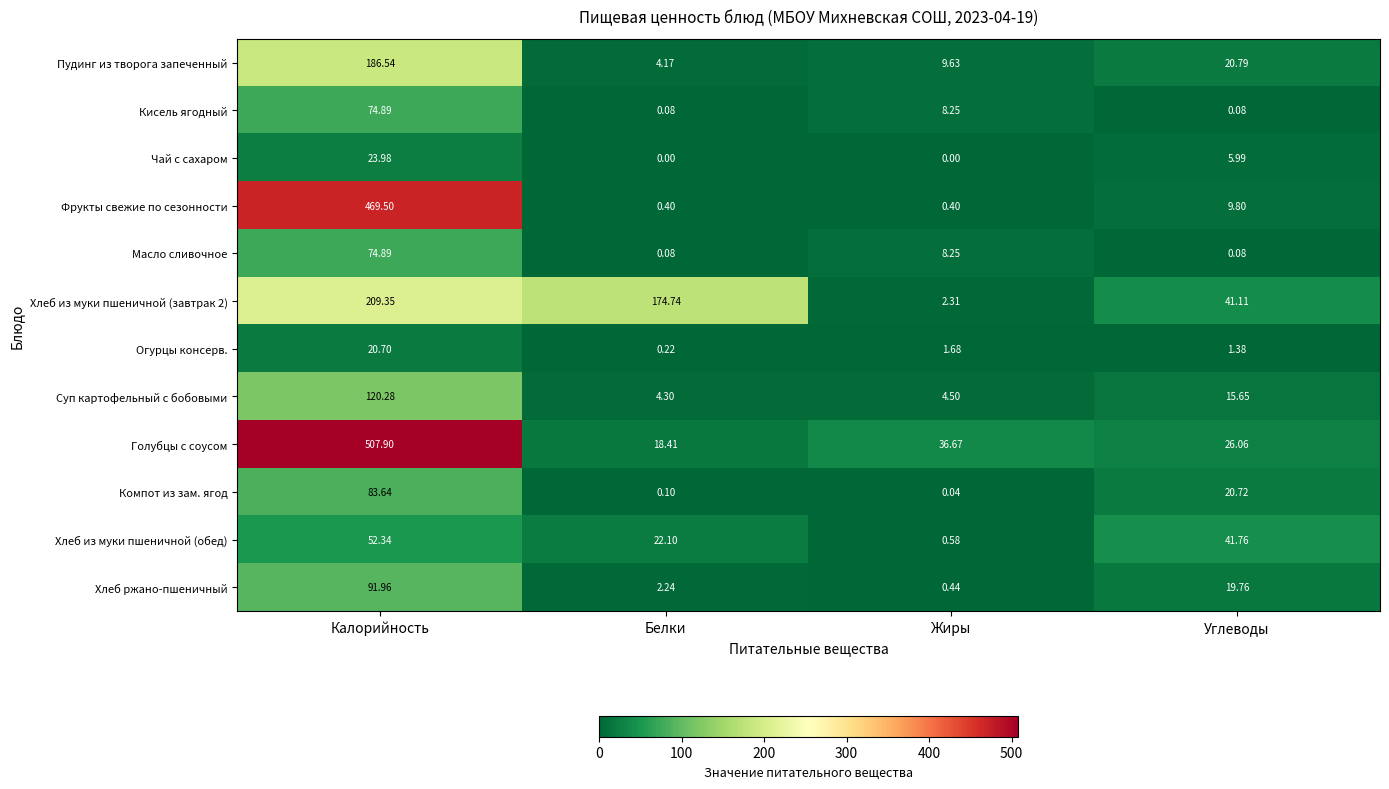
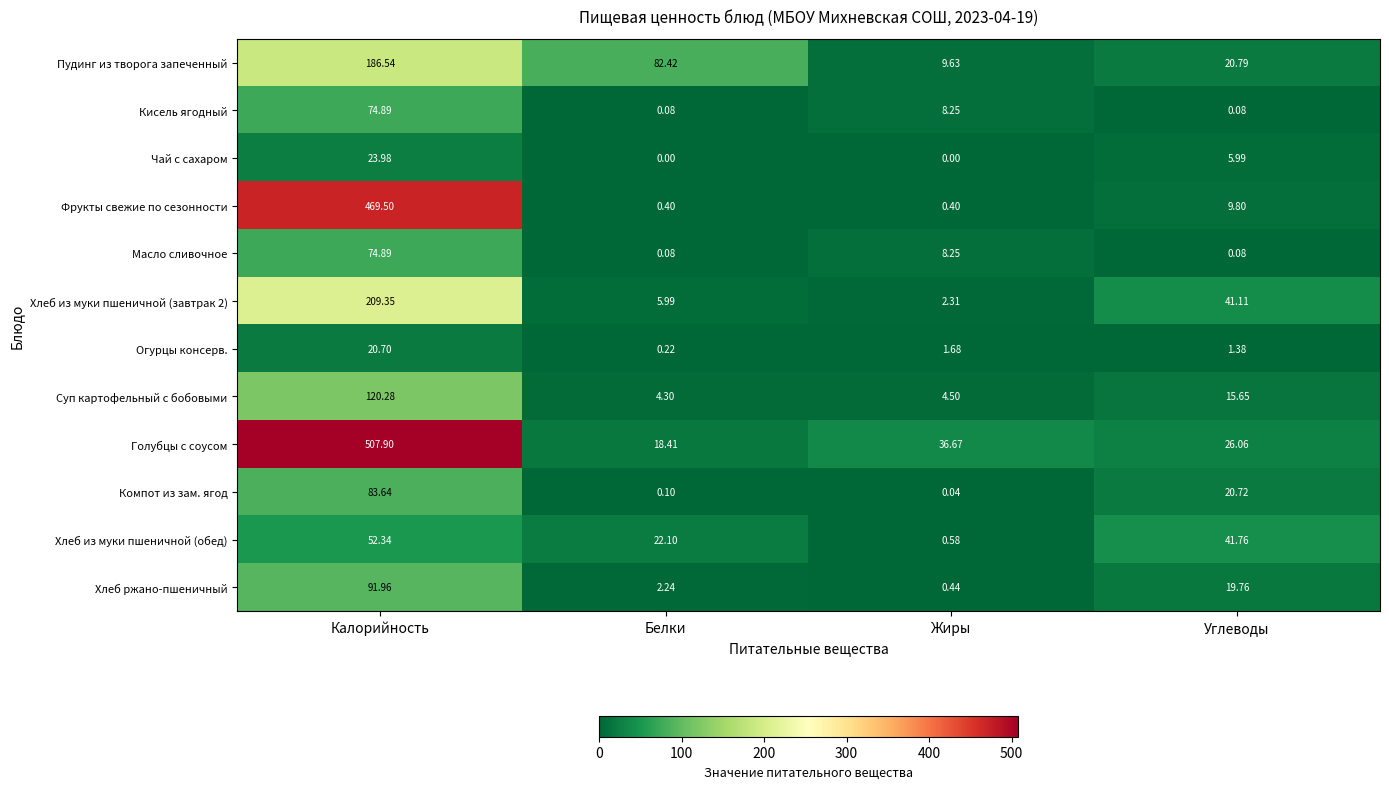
  {
    "Пудинг из творога запеченный": {
      "Калорийность": 186.54,
-     "Белки": 4.17,
+     "Белки": 82.42,
      "Жиры": 9.63,
      "Углеводы": 20.79
    },
    "Кисель ягодный": {
      "Калорийность": 74.89,
      "Белки": 0.08,
      "Жиры": 8.25,
      "Углеводы": 0.08
    },
    "Чай с сахаром": {
      "Калорийность": 23.98,
      "Белки": 0.00,
      "Жиры": 0.00,
      "Углеводы": 5.99
    },
    "Фрукты свежие по сезонности": {
      "Калорийность": 469.50,
      "Белки": 0.40,
      "Жиры": 0.40,
      "Углеводы": 9.80
    },
    "Масло сливочное": {
      "Калорийность": 74.89,
      "Белки": 0.08,
      "Жиры": 8.25,
      "Углеводы": 0.08
    },
    "Хлеб из муки пшеничной (завтрак 2)": {
      "Калорийность": 209.35,
-     "Белки": 174.74,
+     "Белки": 5.99,
      "Жиры": 2.31,
      "Углеводы": 41.11
    },
    "Огурцы консерв.": {
      "Калорийность": 20.70,
      "Белки": 0.22,
      "Жиры": 1.68,
      "Углеводы": 1.38
    },
    "Суп картофельный с бобовыми": {
      "Калорийность": 120.28,
      "Белки": 4.30,
      "Жиры": 4.50,
      "Углеводы": 15.65
    },
    "Голубцы с соусом": {
      "Калорийность": 507.90,
      "Белки": 18.41,
      "Жиры": 36.67,
      "Углеводы": 26.06
    },
    "Компот из зам. ягод": {
      "Калорийность": 83.64,
      "Белки": 0.10,
      "Жиры": 0.04,
      "Углеводы": 20.72
    },
    "Хлеб из муки пшеничной (обед)": {
      "Калорийность": 52.34,
      "Белки": 22.10,
      "Жиры": 0.58,
      "Углеводы": 41.76
    },
    "Хлеб ржано-пшеничный": {
      "Калорийность": 91.96,
      "Белки": 2.24,
      "Жиры": 0.44,
      "Углеводы": 19.76
    }
  }
